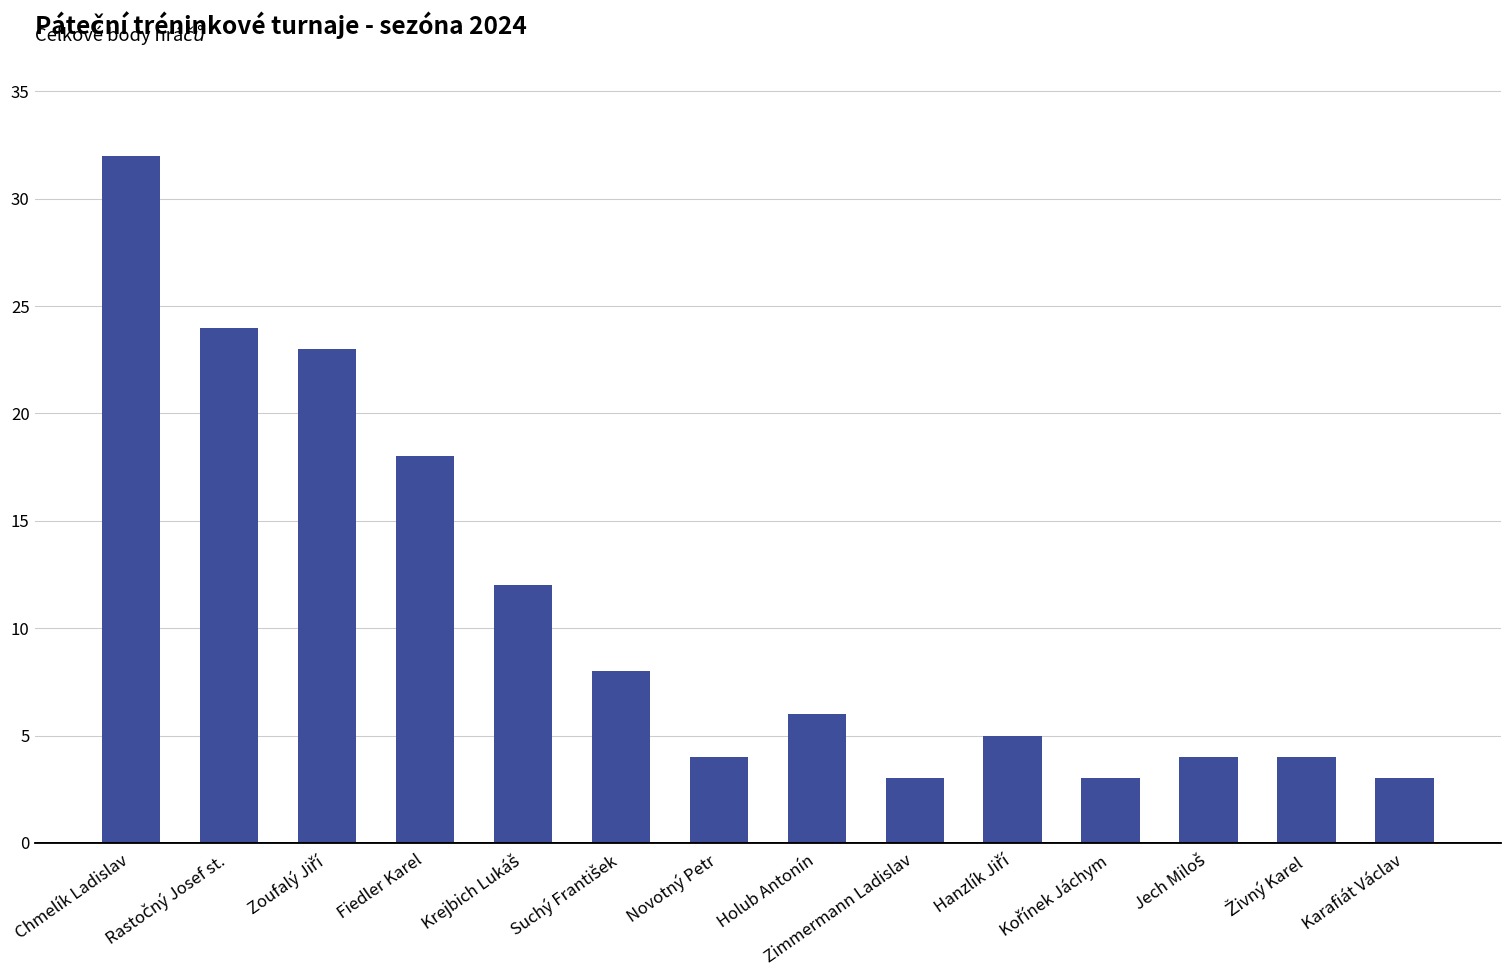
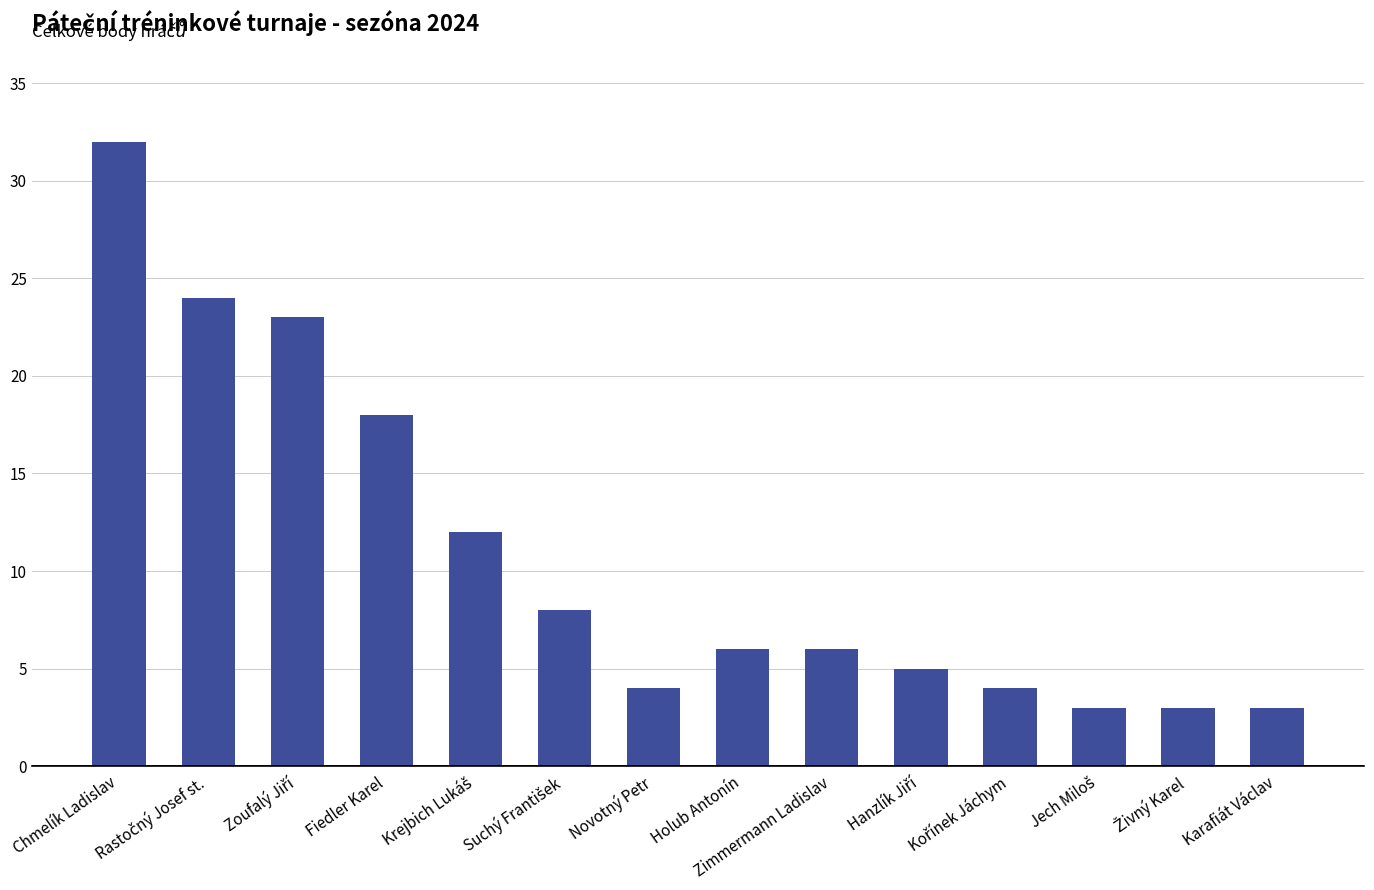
  {
    "Chmelík Ladislav": 32,
    "Rastočný Josef st.": 24,
    "Zoufalý Jiří": 23,
    "Fiedler Karel": 18,
    "Krejbich Lukáš": 12,
    "Suchý František": 8,
    "Novotný Petr": 4,
    "Holub Antonín": 6,
-   "Zimmermann Ladislav": 3,
+   "Zimmermann Ladislav": 6,
    "Hanzlík Jiří": 5,
-   "Kořínek Jáchym": 3,
-   "Jech Miloš": 4,
-   "Živný Karel": 4,
+   "Kořínek Jáchym": 4,
+   "Jech Miloš": 3,
+   "Živný Karel": 3,
    "Karafiát Václav": 3
  }
